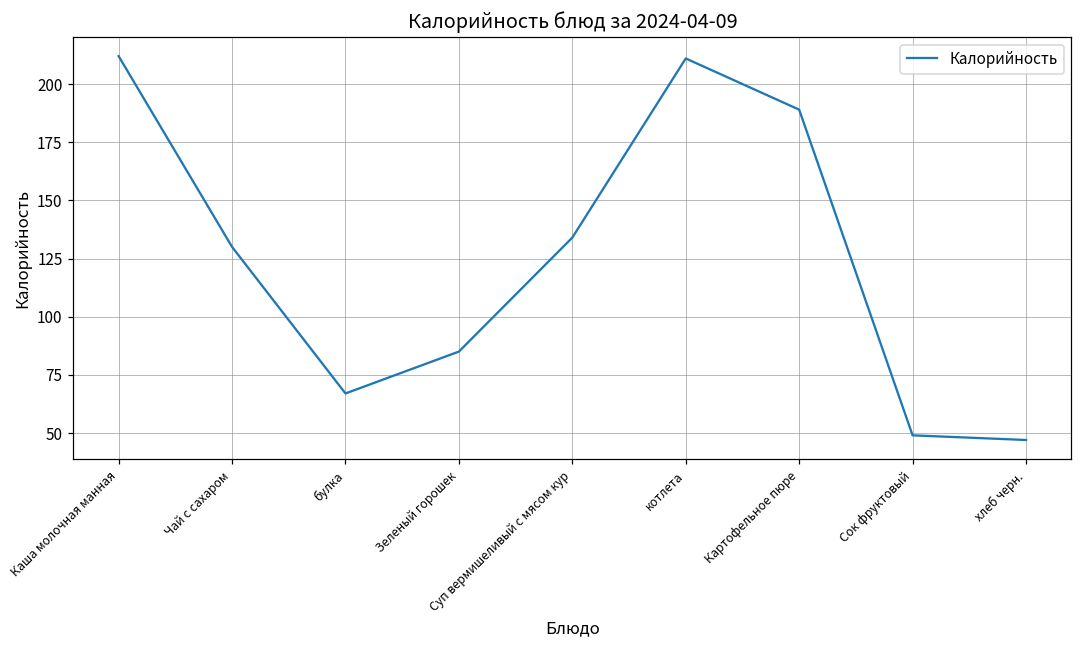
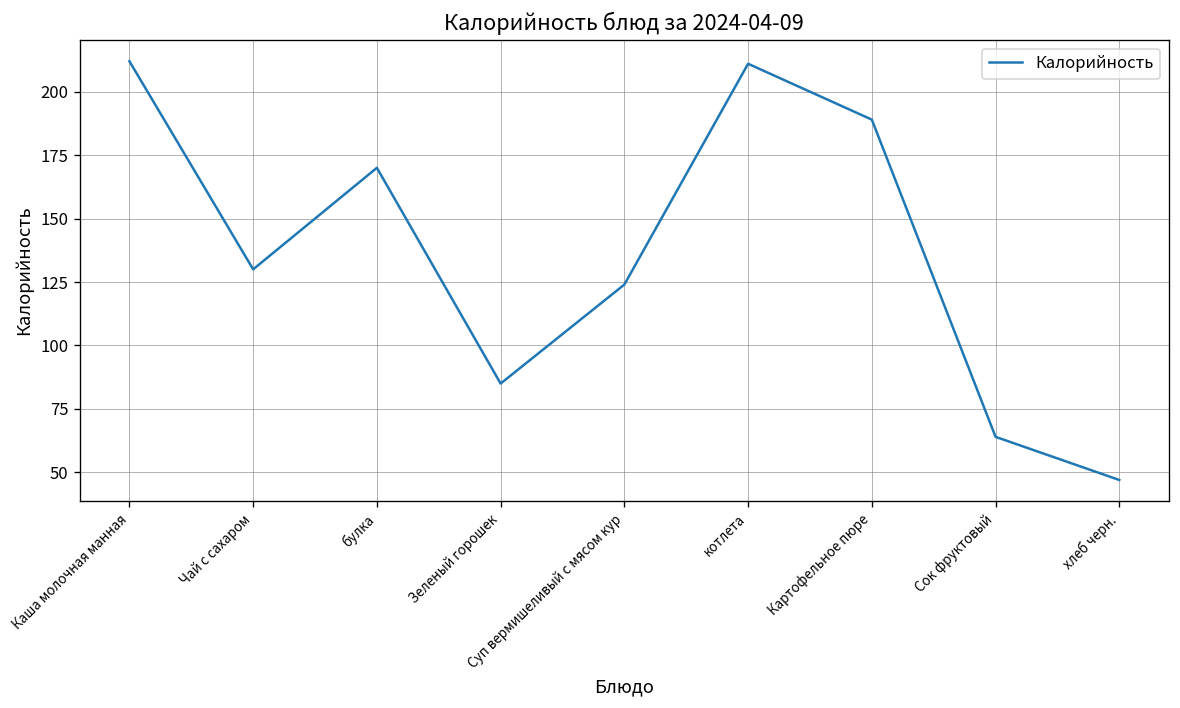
  {
    "Каша молочная манная": 212,
    "Чай с сахаром": 130,
-   "булка": 67,
+   "булка": 170,
    "Зеленый горошек": 85,
-   "Суп вермишеливый с мясом кур": 134,
+   "Суп вермишеливый с мясом кур": 124,
    "котлета": 211,
    "Картофельное пюре": 189,
-   "Сок фруктовый": 49,
+   "Сок фруктовый": 64,
    "хлеб черн.": 47
  }
